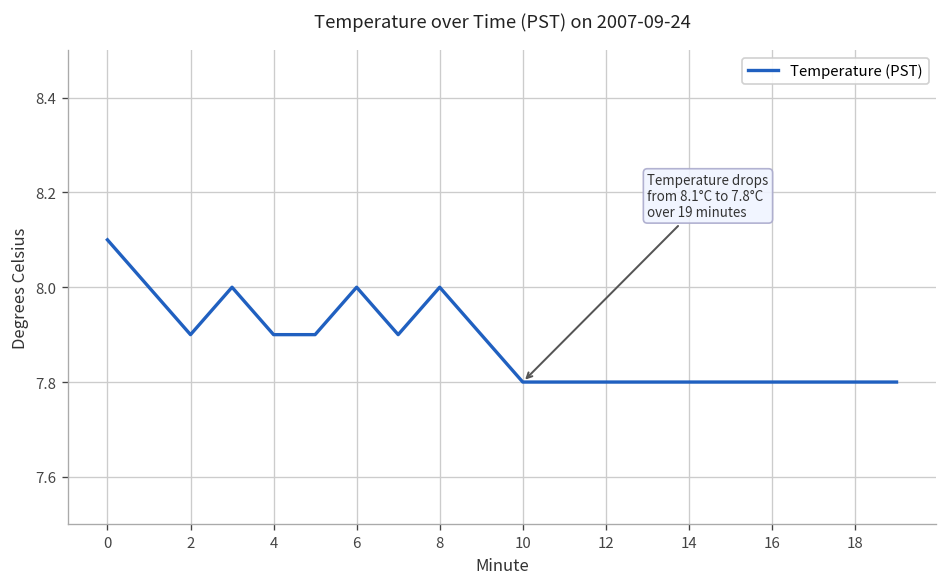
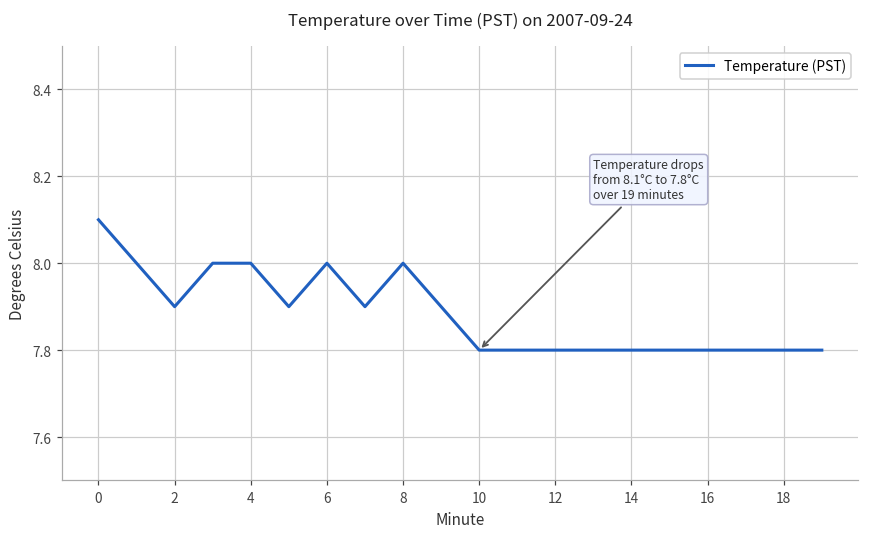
  {
    "0": 8.1,
    "2": 7.9,
-   "4": 7.9,
+   "4": 8.0,
    "6": 8.0,
    "8": 8.0,
    "10": 7.8,
    "16": 7.8,
    "18": 7.8
  }
